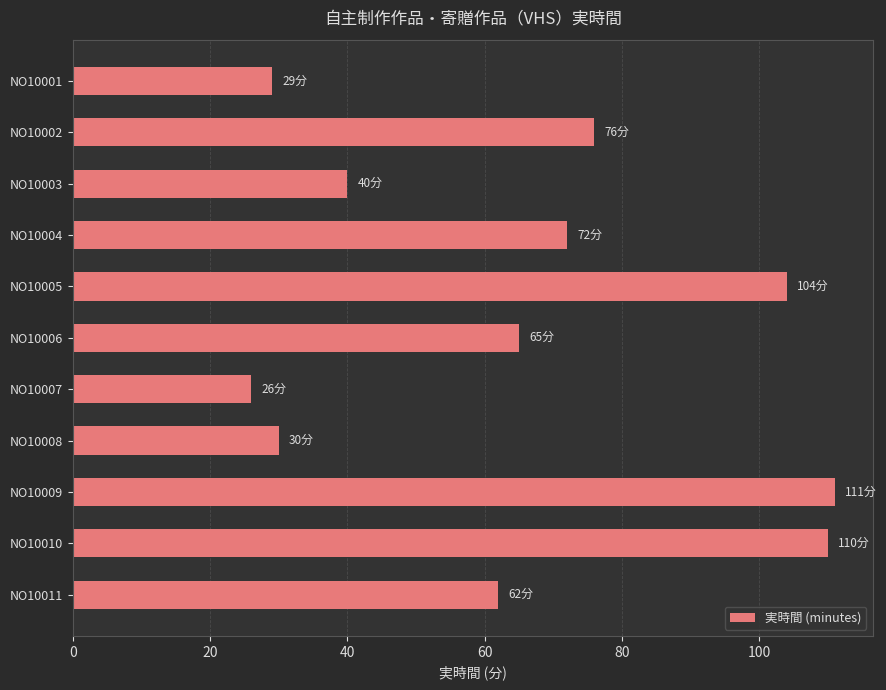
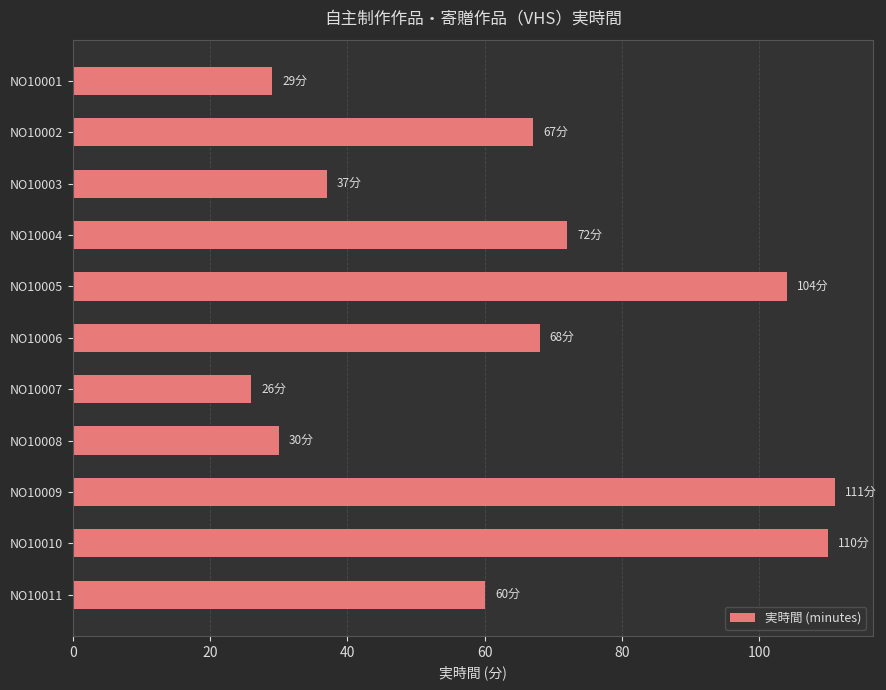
  {
    "NO10001": "29分",
-   "NO10002": "76分",
-   "NO10003": "40分",
+   "NO10002": "67分",
+   "NO10003": "37分",
    "NO10004": "72分",
    "NO10005": "104分",
-   "NO10006": "65分",
+   "NO10006": "68分",
    "NO10007": "26分",
    "NO10008": "30分",
    "NO10009": "111分",
    "NO10010": "110分",
-   "NO10011": "62分"
+   "NO10011": "60分"
  }
